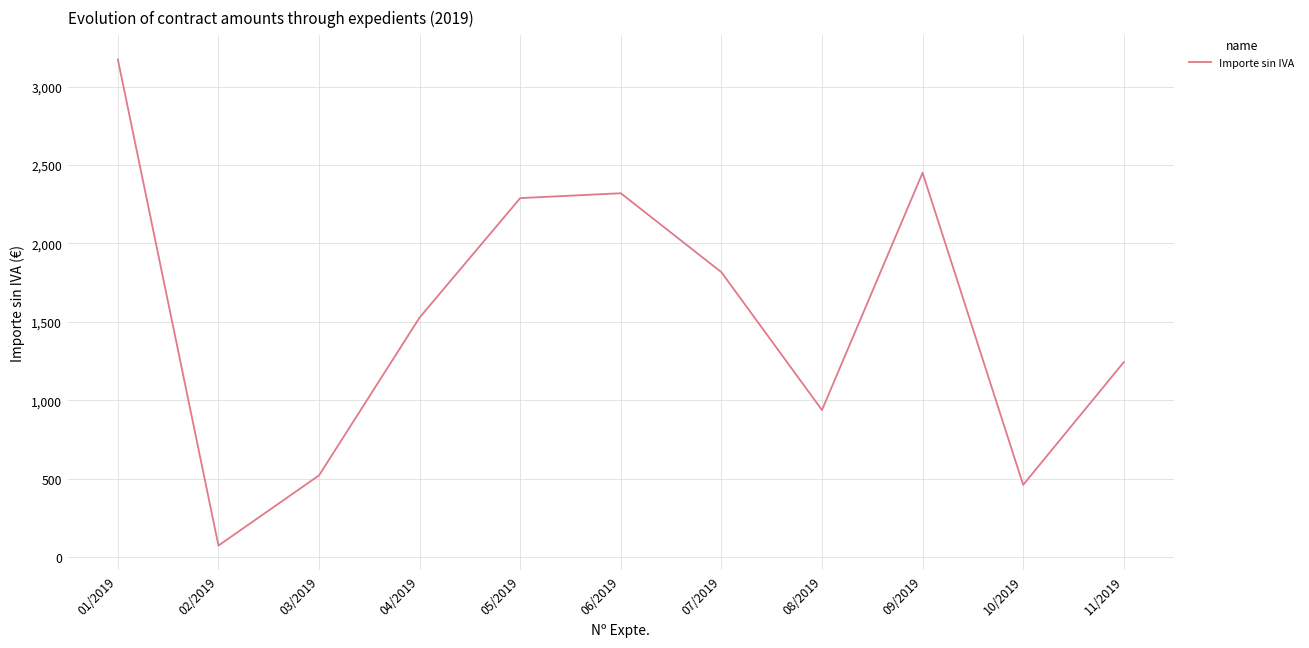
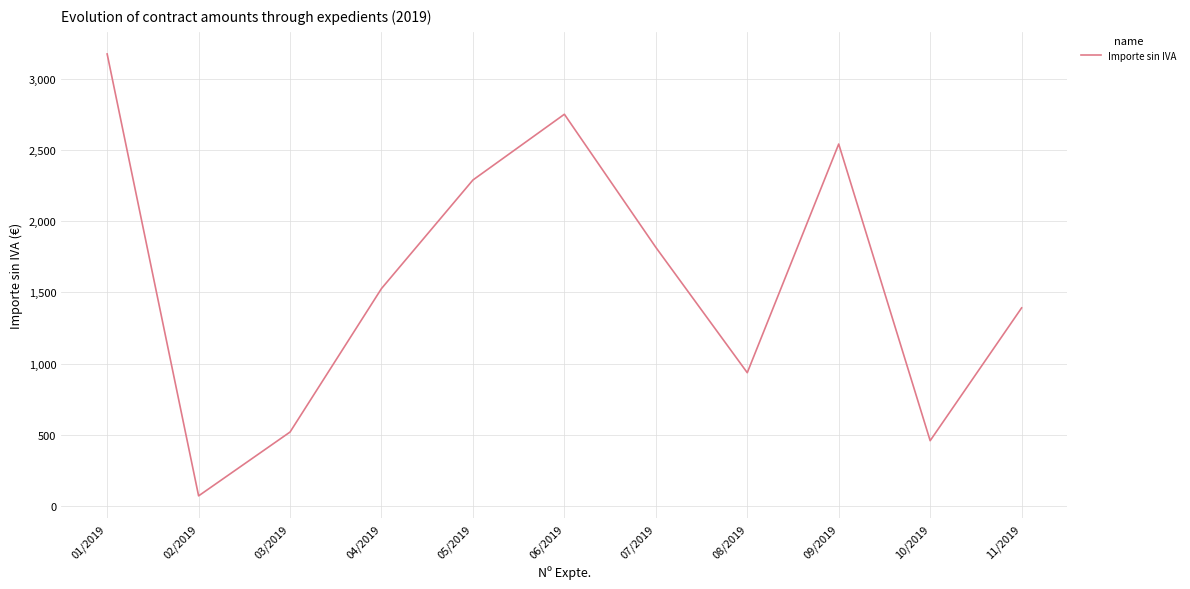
  {
    "01/2019": "3,170",
    "02/2019": "70",
    "03/2019": "520",
    "04/2019": "1,530",
    "05/2019": "2,290",
-   "06/2019": "2,320",
+   "06/2019": "2,750",
    "07/2019": "1,820",
    "08/2019": "940",
-   "09/2019": "2,450",
+   "09/2019": "2,540",
    "10/2019": "460",
-   "11/2019": "1,240"
+   "11/2019": "1,390"
  }
